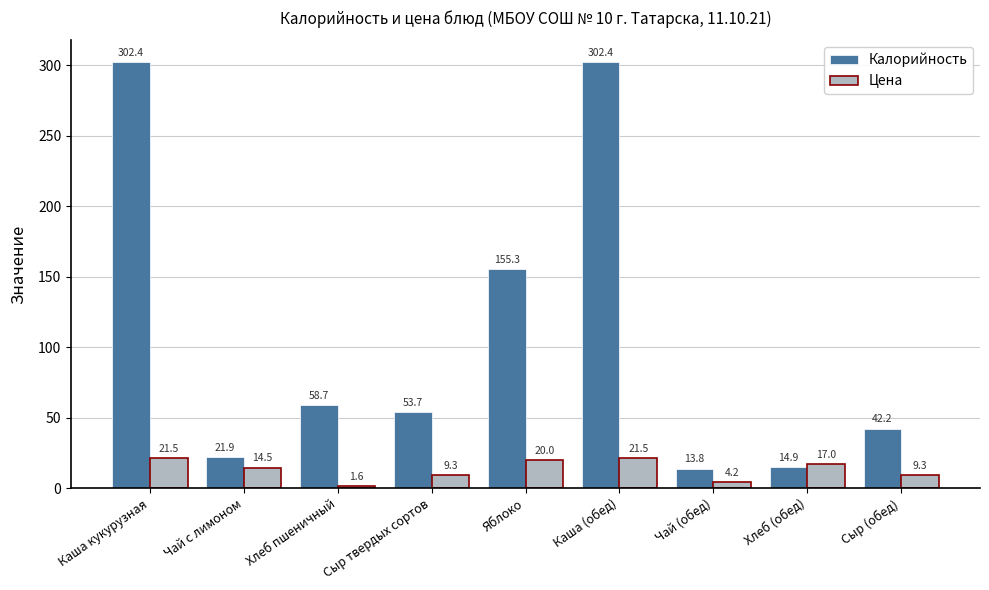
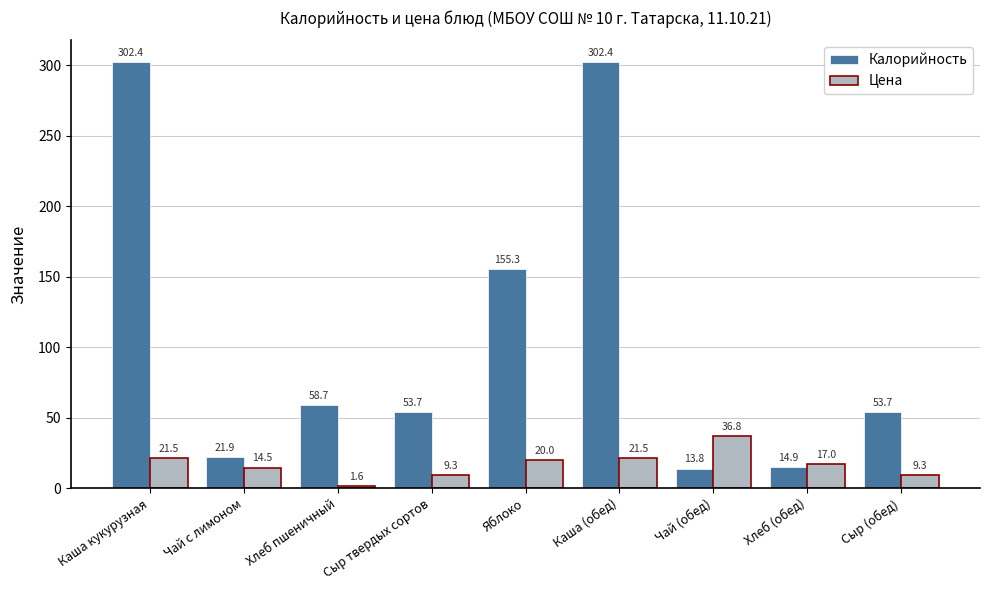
  {
    "Калорийность": {
      "Каша кукурузная": 302.4,
      "Чай с лимоном": 21.9,
      "Хлеб пшеничный": 58.7,
      "Сыр твердых сортов": 53.7,
      "Яблоко": 155.3,
      "Каша (обед)": 302.4,
      "Чай (обед)": 13.8,
      "Хлеб (обед)": 14.9,
-     "Сыр (обед)": 42.2
+     "Сыр (обед)": 53.7
    },
    "Цена": {
      "Каша кукурузная": 21.5,
      "Чай с лимоном": 14.5,
      "Хлеб пшеничный": 1.6,
      "Сыр твердых сортов": 9.3,
      "Яблоко": 20.0,
      "Каша (обед)": 21.5,
-     "Чай (обед)": 4.2,
+     "Чай (обед)": 36.8,
      "Хлеб (обед)": 17.0,
      "Сыр (обед)": 9.3
    }
  }
